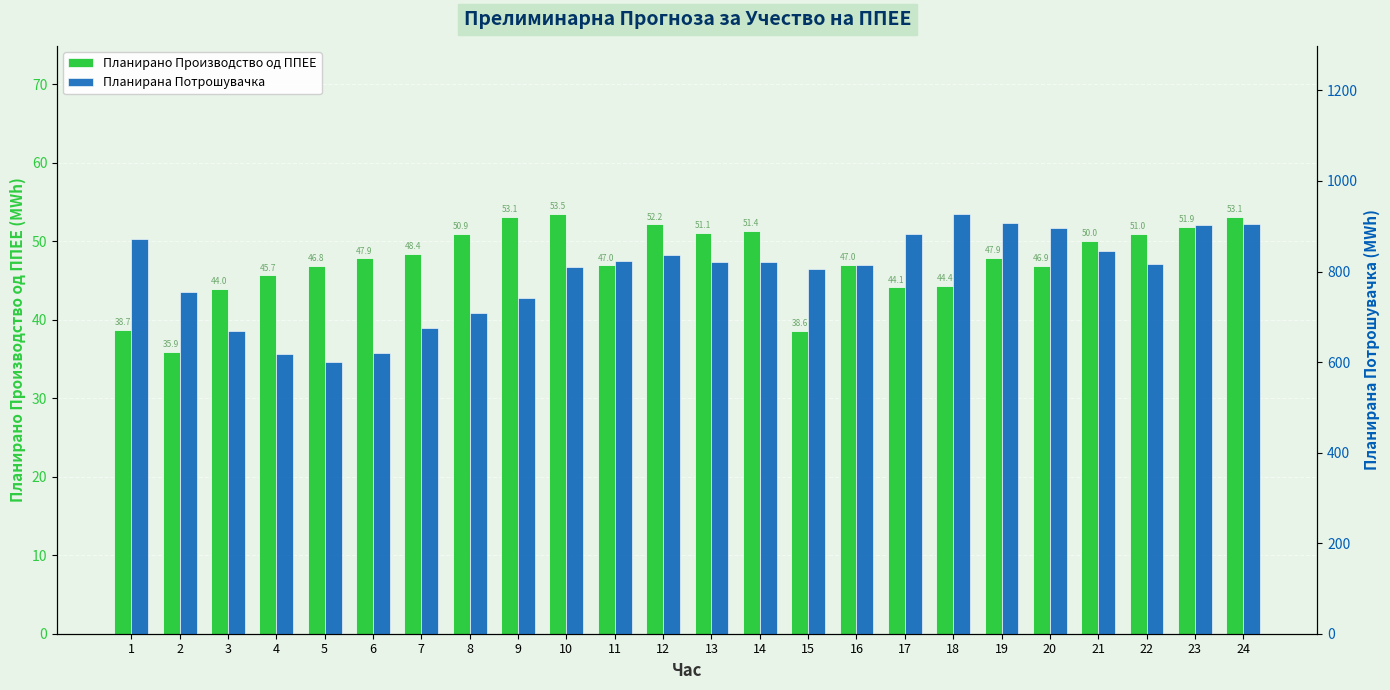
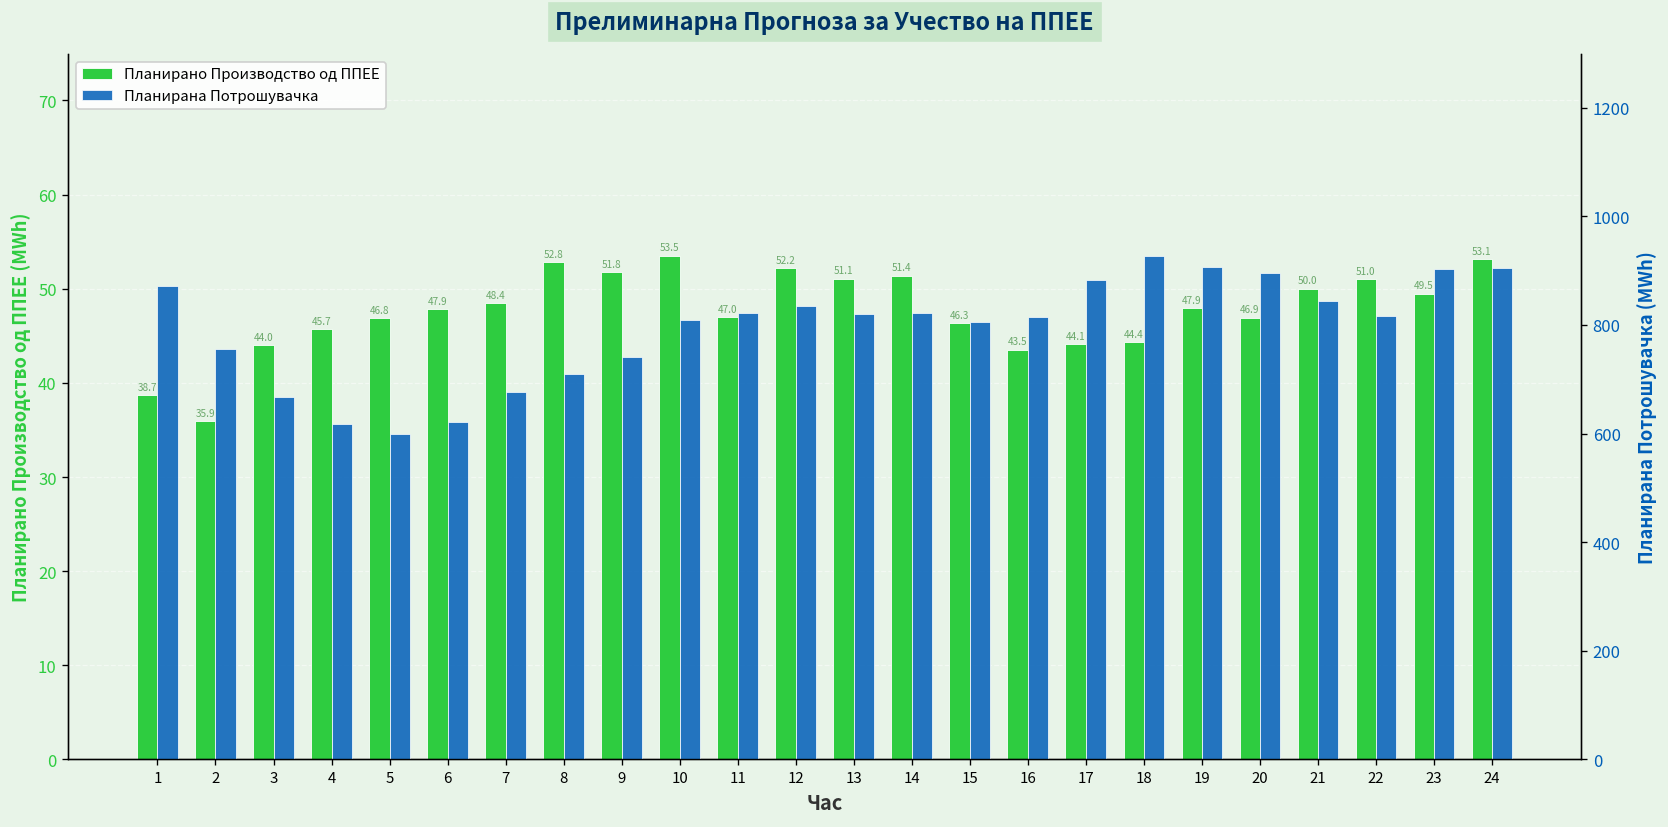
  {
    "Планирано Производство од ППЕЕ": {
      "1": 38.7,
      "2": 35.9,
      "3": 44.0,
      "4": 45.7,
      "5": 46.8,
      "6": 47.9,
      "7": 48.4,
-     "8": 50.9,
-     "9": 53.1,
+     "8": 52.8,
+     "9": 51.8,
      "10": 53.5,
      "11": 47.0,
      "12": 52.2,
      "13": 51.1,
      "14": 51.4,
-     "15": 38.6,
-     "16": 47.0,
+     "15": 46.3,
+     "16": 43.5,
      "17": 44.1,
      "18": 44.4,
      "19": 47.9,
      "20": 46.9,
      "21": 50.0,
      "22": 51.0,
-     "23": 51.9,
+     "23": 49.5,
      "24": 53.1
    }
  }
